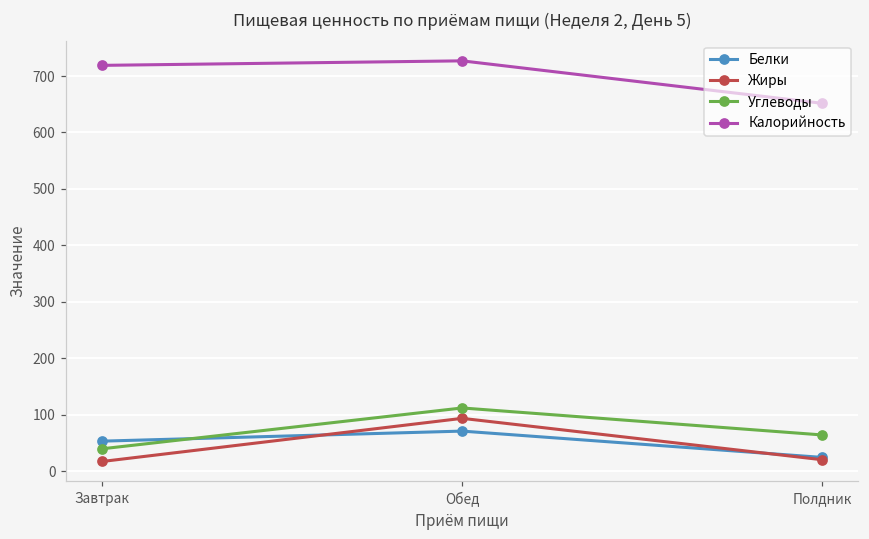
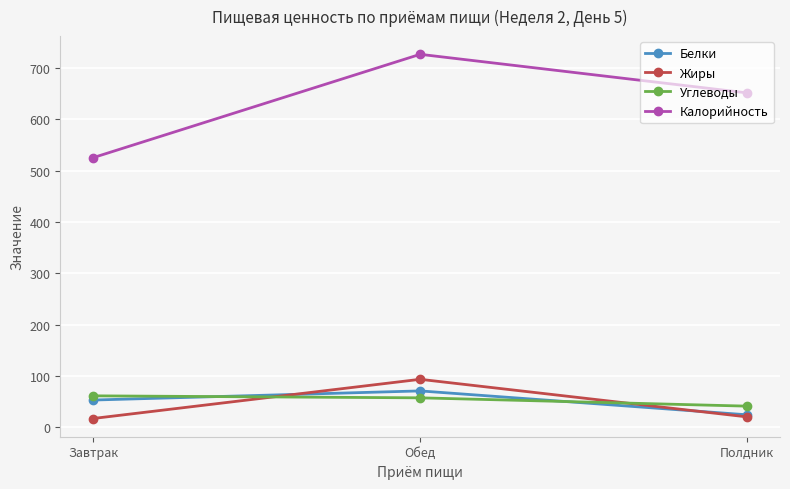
  {
    "Белки": {
      "Завтрак": 50,
      "Обед": 70
    },
    "Жиры": {
      "Завтрак": 20,
      "Обед": 90
    },
    "Углеводы": {
-     "Завтрак": 40,
-     "Обед": 110,
-     "Полдник": 60
+     "Завтрак": 60,
+     "Обед": 60,
+     "Полдник": 40
    },
    "Калорийность": {
-     "Завтрак": 720,
+     "Завтрак": 530,
      "Обед": 730
    }
  }
